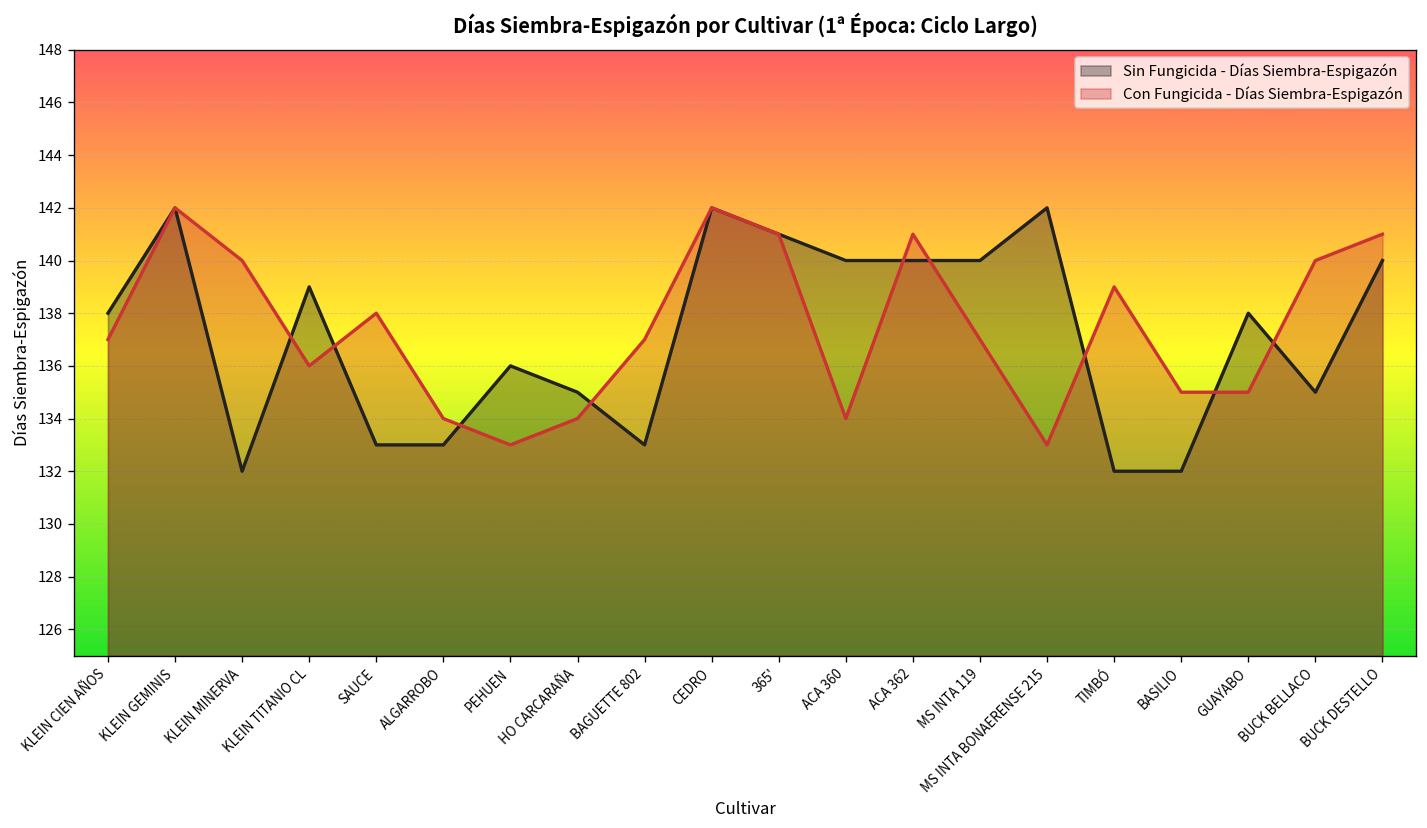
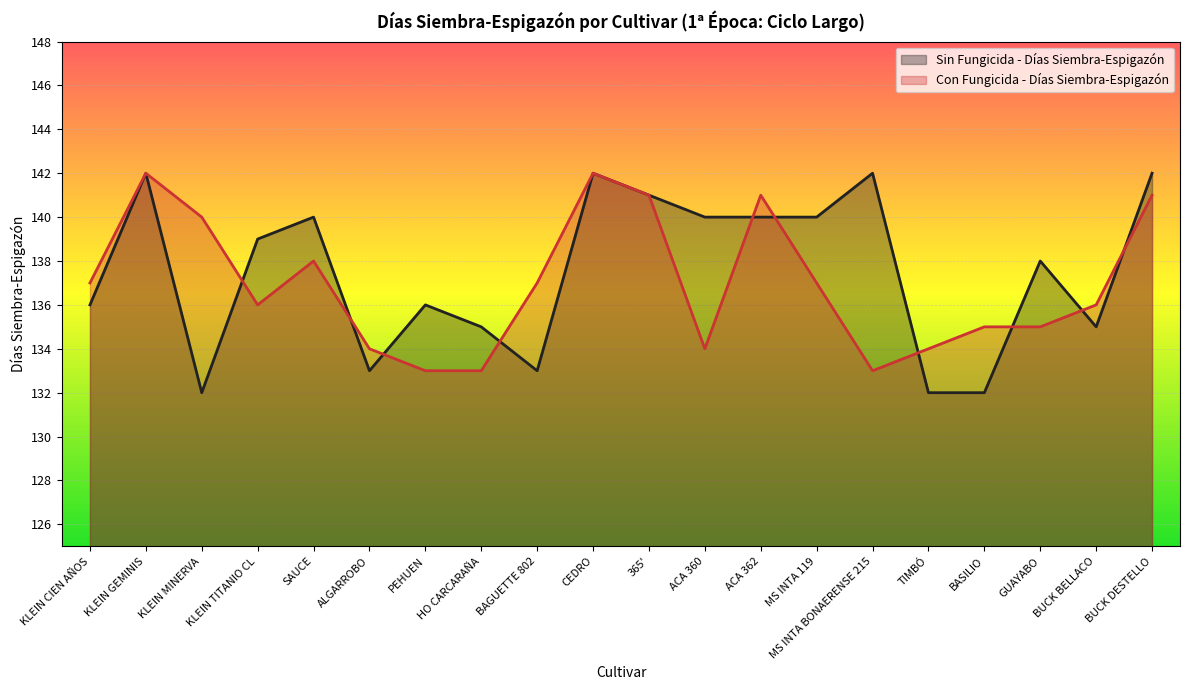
  {
    "Sin Fungicida - Días Siembra-Espigazón": {
-     "KLEIN CIEN AÑOS": 138,
+     "KLEIN CIEN AÑOS": 136,
      "KLEIN MINERVA": 132,
      "KLEIN TITANIO CL": 139,
-     "SAUCE": 133,
+     "SAUCE": 140,
      "ALGARROBO": 133,
      "PEHUEN": 136,
      "HO CARCARAÑA": 135,
      "BAGUETTE 802": 133,
      "ACA 360": 140,
      "ACA 362": 140,
      "MS INTA 119": 140,
      "MS INTA BONAERENSE 215": 142,
      "TIMBÓ": 132,
      "BASILIO": 132,
      "GUAYABO": 138,
      "BUCK BELLACO": 135,
-     "BUCK DESTELLO": 140
+     "BUCK DESTELLO": 142
    },
    "Con Fungicida - Días Siembra-Espigazón": {
      "KLEIN CIEN AÑOS": 137,
      "KLEIN MINERVA": 140,
      "KLEIN TITANIO CL": 136,
      "SAUCE": 138,
      "ALGARROBO": 134,
      "PEHUEN": 133,
-     "HO CARCARAÑA": 134,
+     "HO CARCARAÑA": 133,
      "BAGUETTE 802": 137,
      "ACA 360": 134,
      "ACA 362": 141,
      "MS INTA 119": 137,
      "MS INTA BONAERENSE 215": 133,
-     "TIMBÓ": 139,
+     "TIMBÓ": 134,
      "BASILIO": 135,
      "GUAYABO": 135,
-     "BUCK BELLACO": 140,
+     "BUCK BELLACO": 136,
      "BUCK DESTELLO": 141
    }
  }
